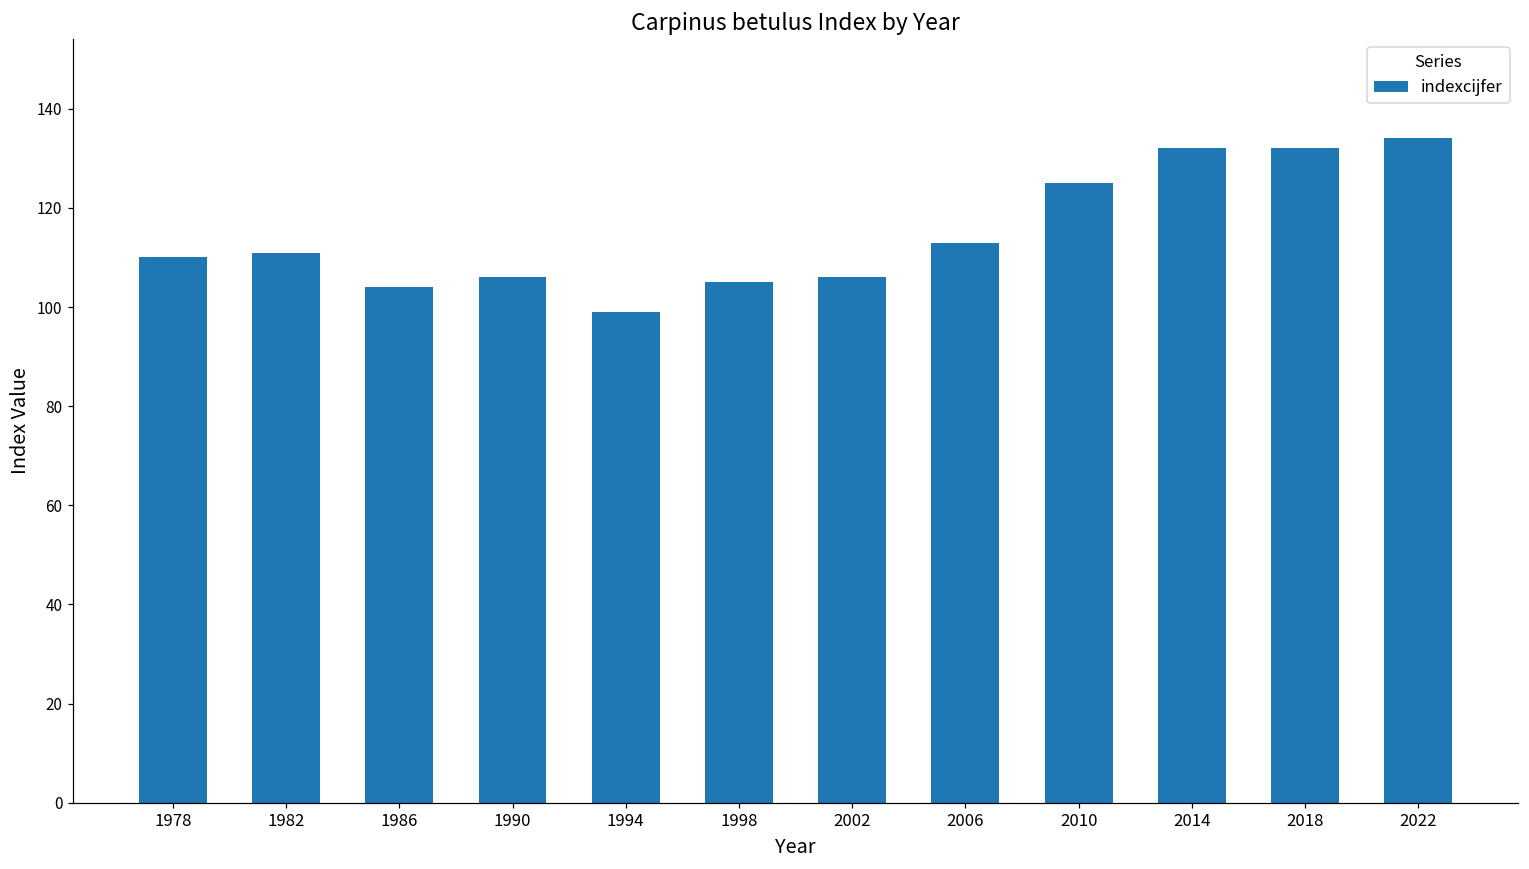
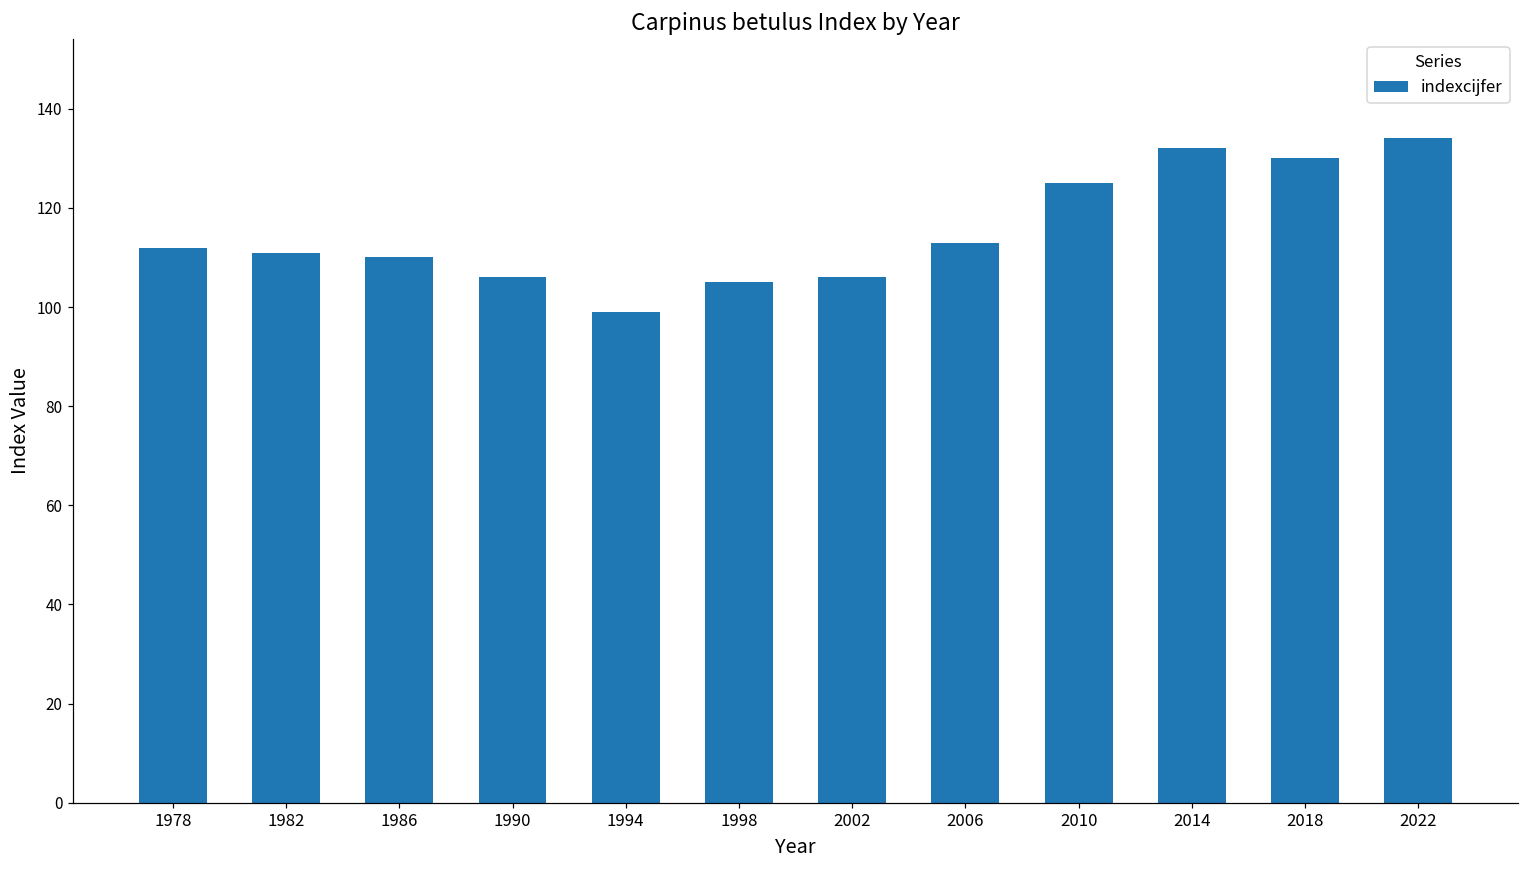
  {
-   "1978": 110,
+   "1978": 112,
    "1982": 111,
-   "1986": 104,
+   "1986": 110,
    "1990": 106,
    "1994": 99,
    "1998": 105,
    "2002": 106,
    "2006": 113,
    "2010": 125,
    "2014": 132,
-   "2018": 132,
+   "2018": 130,
    "2022": 134
  }
